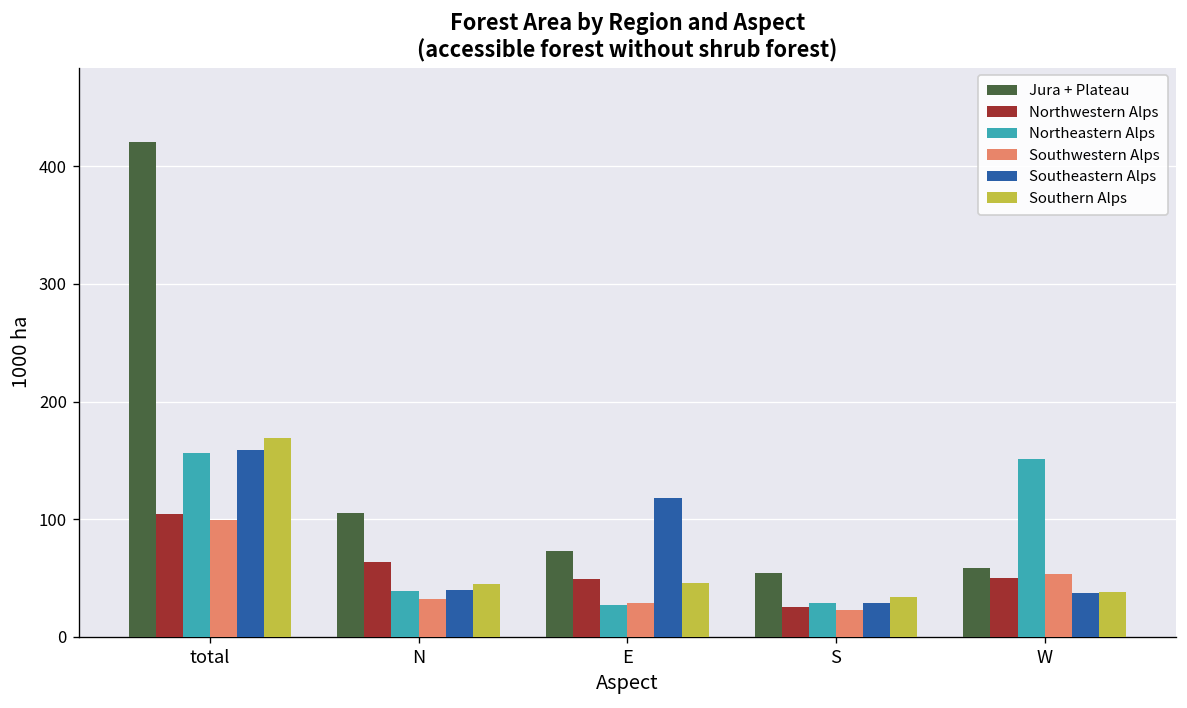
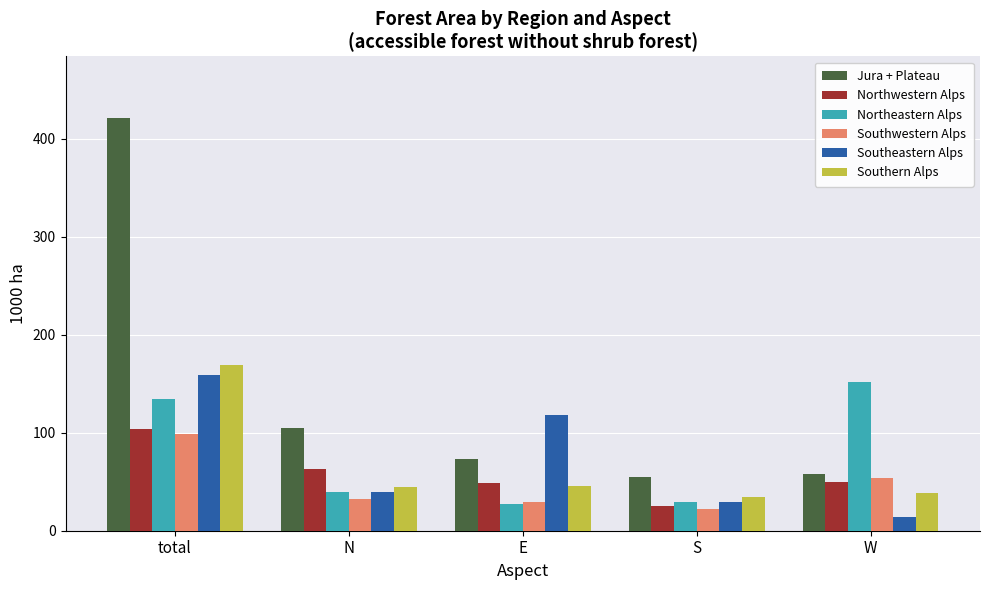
  {
    "Jura + Plateau": {
      "total": 420,
      "N": 110,
      "E": 70,
      "S": 50,
      "W": 60
    },
    "Northwestern Alps": {
      "total": 100,
      "N": 60,
      "E": 50,
      "S": 30,
      "W": 50
    },
    "Northeastern Alps": {
-     "total": 160,
+     "total": 130,
      "N": 40,
      "E": 30,
      "S": 30,
      "W": 150
    },
    "Southwestern Alps": {
      "total": 100,
      "N": 30,
      "E": 30,
      "S": 20,
      "W": 50
    },
    "Southeastern Alps": {
      "total": 160,
      "N": 40,
      "E": 120,
      "S": 30,
-     "W": 40
+     "W": 10
    },
    "Southern Alps": {
      "total": 170,
      "N": 40,
      "E": 50,
      "S": 30,
      "W": 40
    }
  }
